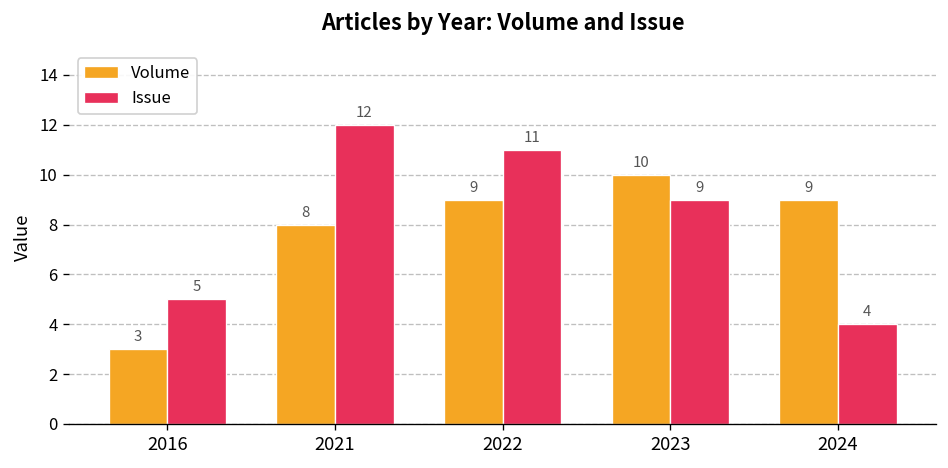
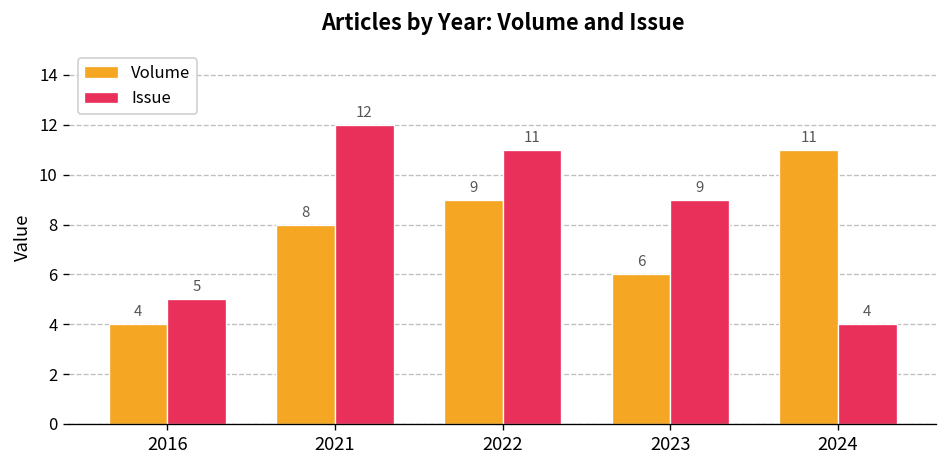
  {
    "Volume": {
-     "2016": 3,
+     "2016": 4,
      "2021": 8,
      "2022": 9,
-     "2023": 10,
-     "2024": 9
+     "2023": 6,
+     "2024": 11
    },
    "Issue": {
      "2016": 5,
      "2021": 12,
      "2022": 11,
      "2023": 9,
      "2024": 4
    }
  }
